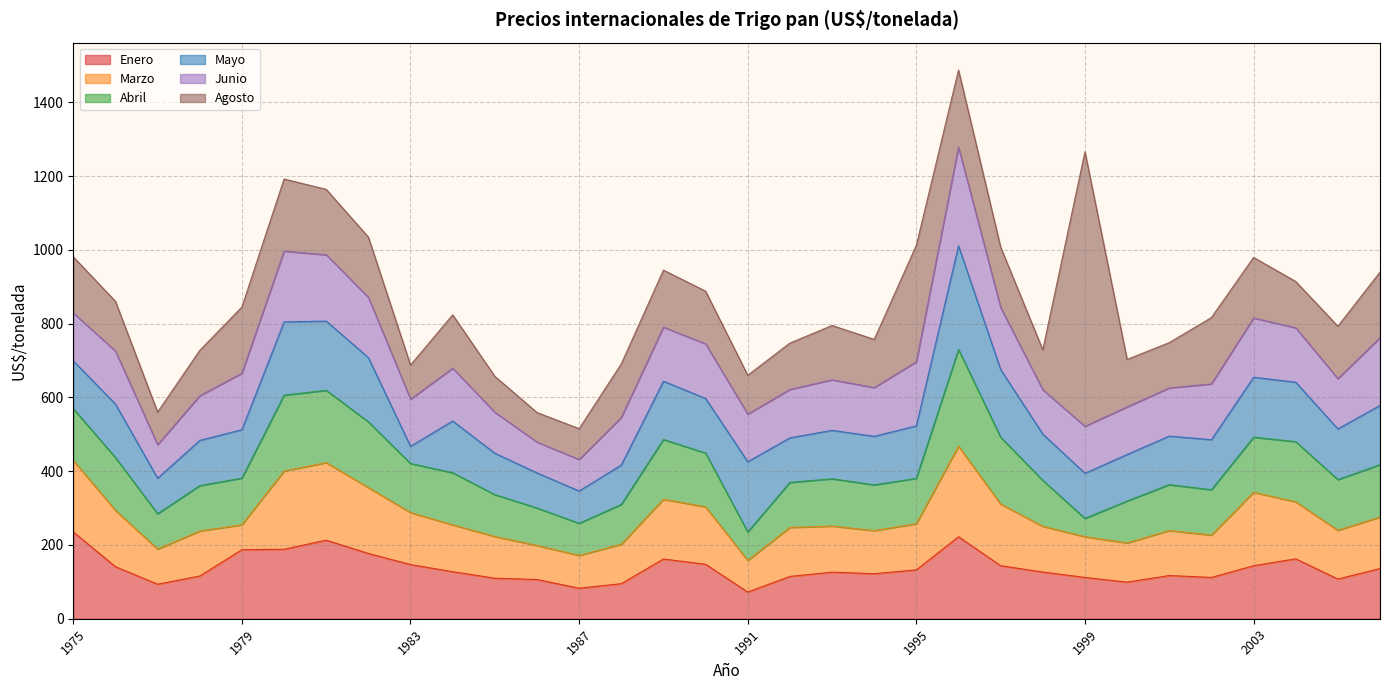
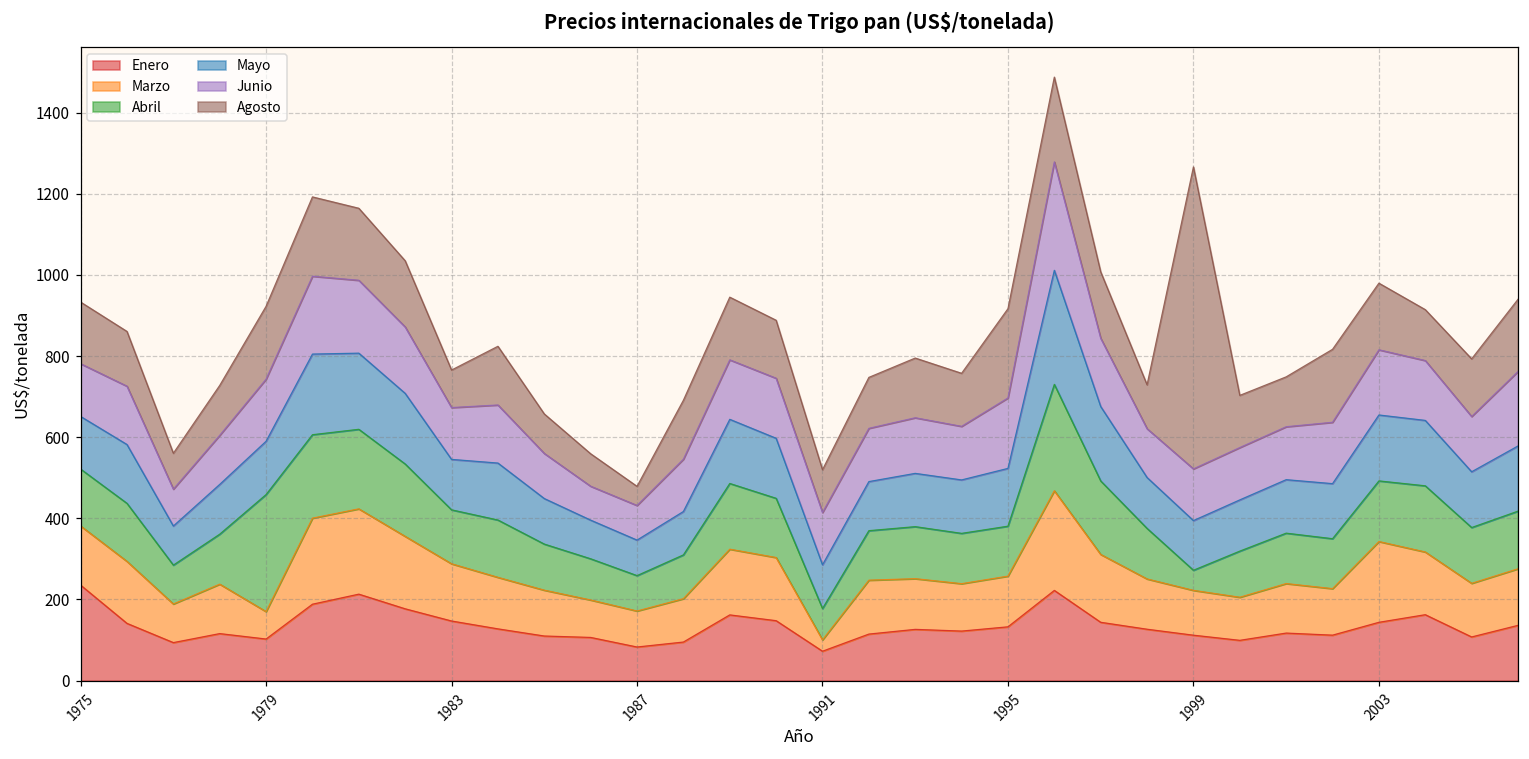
  {
    "Enero": {
      "1975": 240,
-     "1979": 190,
+     "1979": 100,
      "1983": 150,
      "1987": 80,
      "1991": 70,
      "1995": 130,
      "1999": 110,
      "2003": 140
    },
    "Marzo": {
-     "1975": 190,
+     "1975": 150,
      "1979": 70,
      "1983": 140,
      "1987": 90,
-     "1991": 90,
+     "1991": 30,
      "1995": 130,
      "1999": 110,
      "2003": 200
    },
    "Abril": {
      "1975": 140,
-     "1979": 130,
+     "1979": 290,
      "1983": 130,
      "1987": 90,
      "1991": 80,
      "1995": 120,
      "1999": 50,
      "2003": 150
    },
    "Mayo": {
      "1975": 130,
      "1979": 130,
-     "1983": 50,
+     "1983": 120,
      "1987": 90,
-     "1991": 190,
+     "1991": 110,
      "1995": 140,
      "1999": 120,
      "2003": 160
    },
    "Junio": {
      "1975": 130,
      "1979": 150,
      "1983": 130,
      "1987": 90,
      "1991": 130,
      "1995": 170,
      "1999": 130,
      "2003": 160
    },
    "Agosto": {
      "1975": 150,
      "1979": 180,
      "1983": 90,
-     "1987": 80,
+     "1987": 50,
      "1991": 110,
-     "1995": 320,
+     "1995": 220,
      "1999": 740,
      "2003": 160
    }
  }
